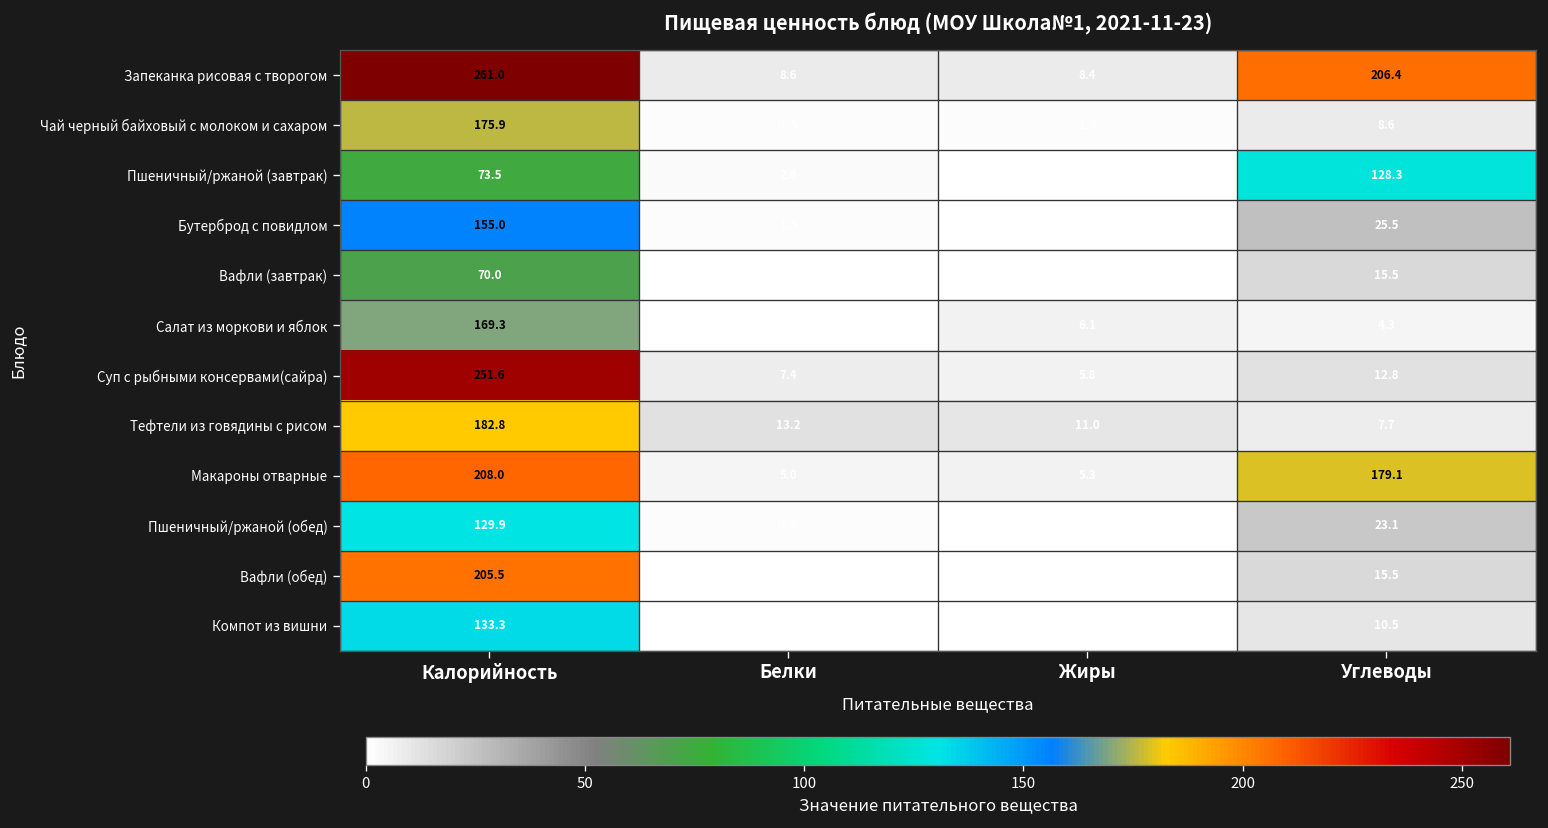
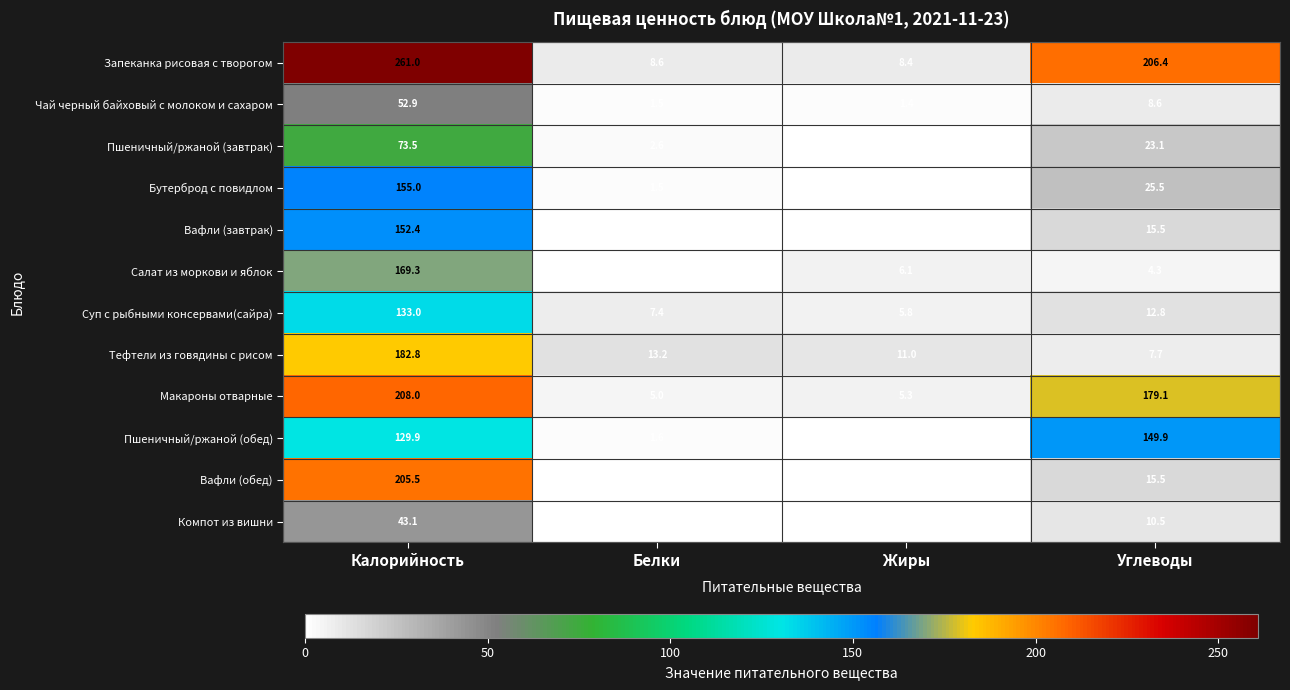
  {
    "Запеканка рисовая с творогом": {
      "Калорийность": 261.0,
      "Углеводы": 206.4
    },
    "Чай черный байховый с молоком и сахаром": {
-     "Калорийность": 175.9
+     "Калорийность": 52.9
    },
    "Пшеничный/ржаной (завтрак)": {
      "Калорийность": 73.5,
-     "Углеводы": 128.3
+     "Углеводы": 23.1
    },
    "Бутерброд с повидлом": {
      "Калорийность": 155.0,
      "Углеводы": 25.5
    },
    "Вафли (завтрак)": {
-     "Калорийность": 70.0
+     "Калорийность": 152.4
    },
    "Салат из моркови и яблок": {
      "Калорийность": 169.3
    },
    "Суп с рыбными консервами(сайра)": {
-     "Калорийность": 251.6
+     "Калорийность": 133.0
    },
    "Тефтели из говядины с рисом": {
      "Калорийность": 182.8
    },
    "Макароны отварные": {
      "Калорийность": 208.0,
      "Углеводы": 179.1
    },
    "Пшеничный/ржаной (обед)": {
      "Калорийность": 129.9,
-     "Углеводы": 23.1
+     "Углеводы": 149.9
    },
    "Вафли (обед)": {
      "Калорийность": 205.5
    },
    "Компот из вишни": {
-     "Калорийность": 133.3
+     "Калорийность": 43.1
    }
  }
